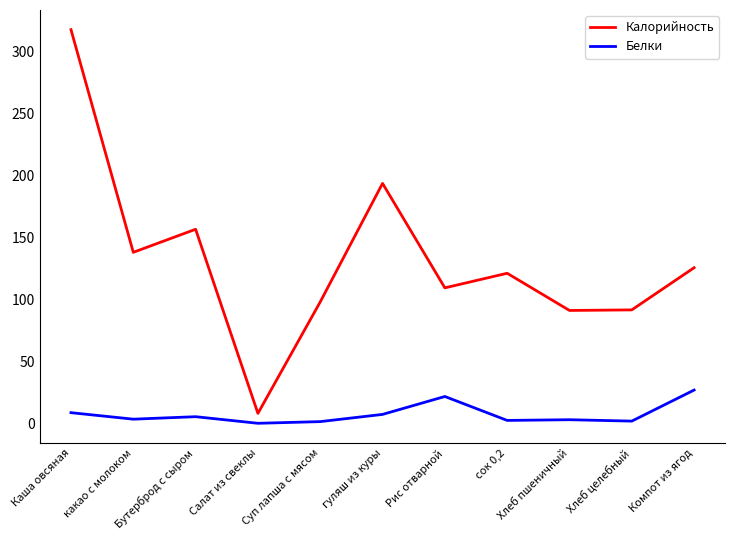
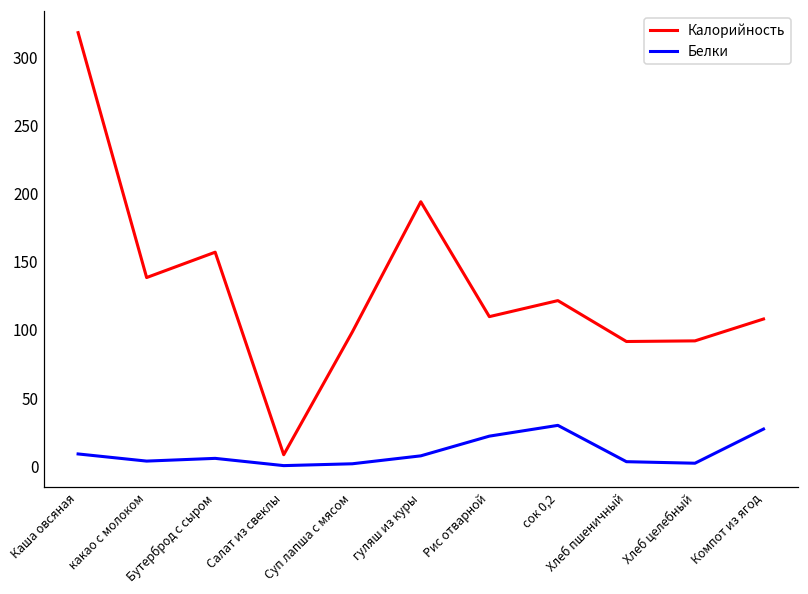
  {
    "Калорийность": {
      "Каша овсяная": 318,
      "какао с молоком": 138,
      "Бутерброд с сыром": 157,
      "Салат из свеклы": 8,
      "Суп лапша с мясом": 98,
      "гуляш из куры": 194,
      "Рис отварной": 110,
      "сок 0,2": 122,
      "Хлеб пшеничный": 92,
      "Хлеб целебный": 92,
-     "Компот из ягод": 126
+     "Компот из ягод": 108
    },
    "Белки": {
      "Каша овсяная": 9,
      "какао с молоком": 4,
      "Бутерброд с сыром": 6,
      "Салат из свеклы": 0,
      "Суп лапша с мясом": 2,
      "гуляш из куры": 8,
      "Рис отварной": 22,
-     "сок 0,2": 3,
+     "сок 0,2": 30,
      "Хлеб пшеничный": 3,
      "Хлеб целебный": 2,
      "Компот из ягод": 27
    }
  }
